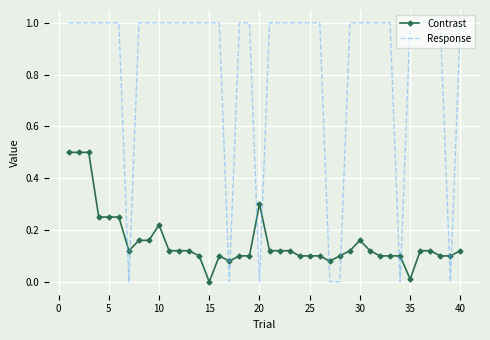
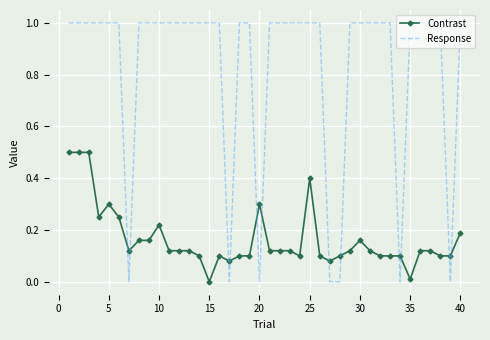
  {
    "Contrast": {
-     "5": 0.25,
+     "5": 0.30,
      "10": 0.22,
      "15": 0.00,
      "20": 0.30,
-     "25": 0.1,
+     "25": 0.4,
      "30": 0.16,
      "35": 0.01,
-     "40": 0.12
+     "40": 0.19
    },
    "Response": {
      "5": 1.00,
      "10": 1.00,
      "15": 1.00,
      "20": 0.00,
      "25": 1.00,
      "30": 1.00
    }
  }
